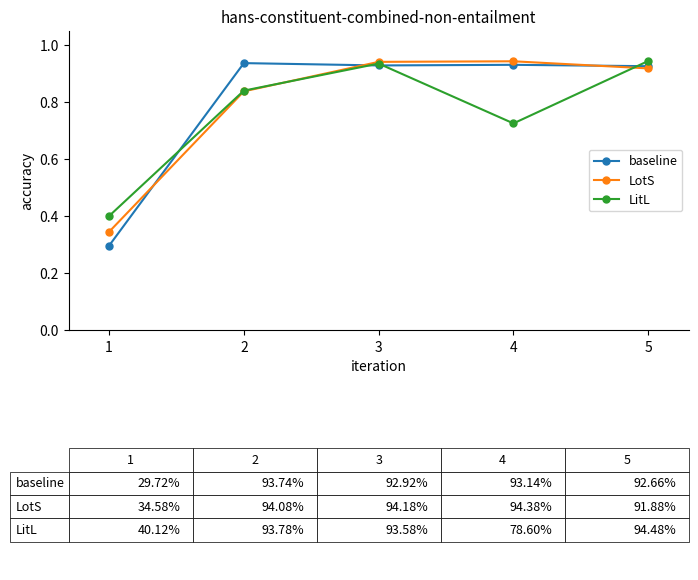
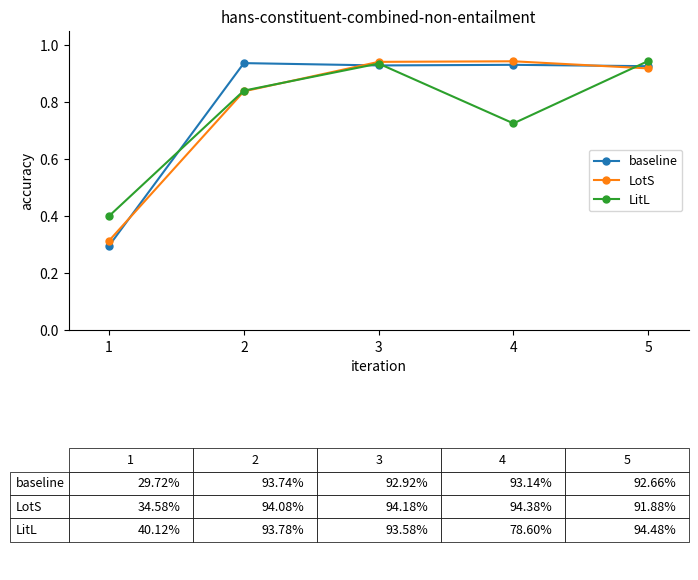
  {
    "baseline": {
      "1": 0.30,
      "2": 0.94,
      "4": 0.93
    },
    "LotS": {
-     "1": 0.35,
+     "1": 0.31,
      "4": 0.94
    },
    "LitL": {
      "1": 0.40,
      "4": 0.73,
      "5": 0.94
    }
  }
